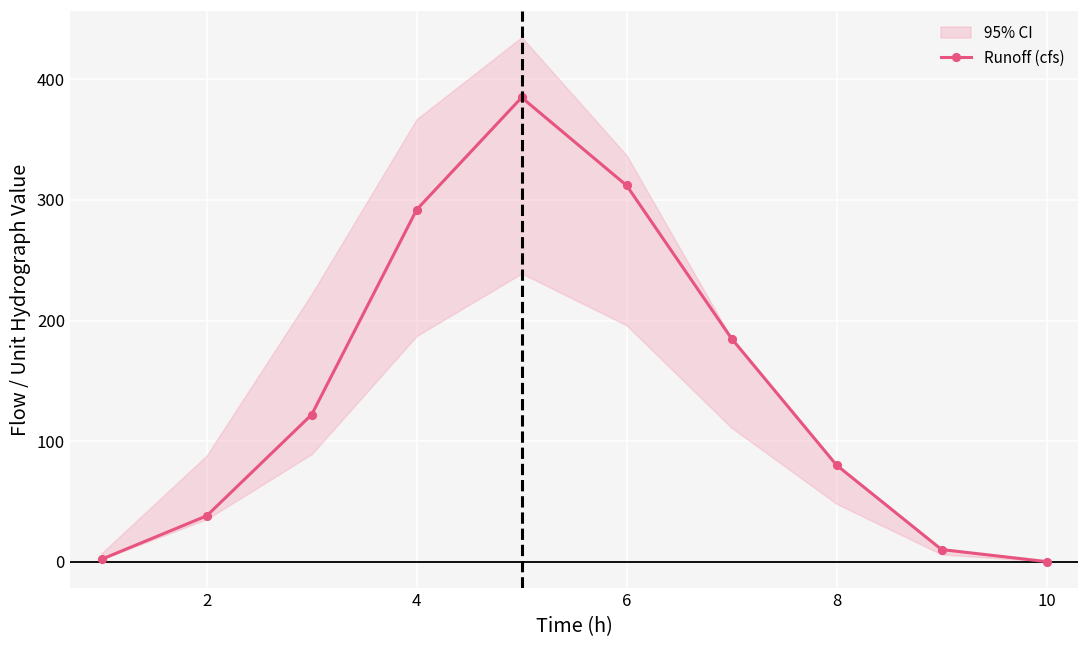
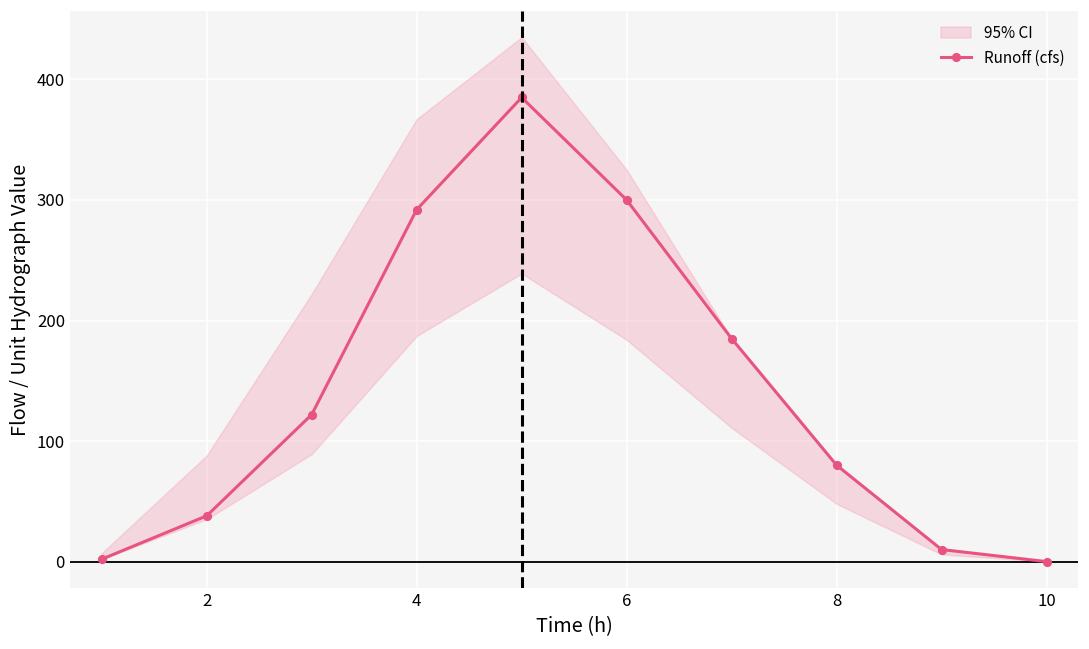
  {
    "Runoff (cfs)": {
      "2": 38,
      "4": 292,
-     "6": 312
+     "6": 300
    }
  }
